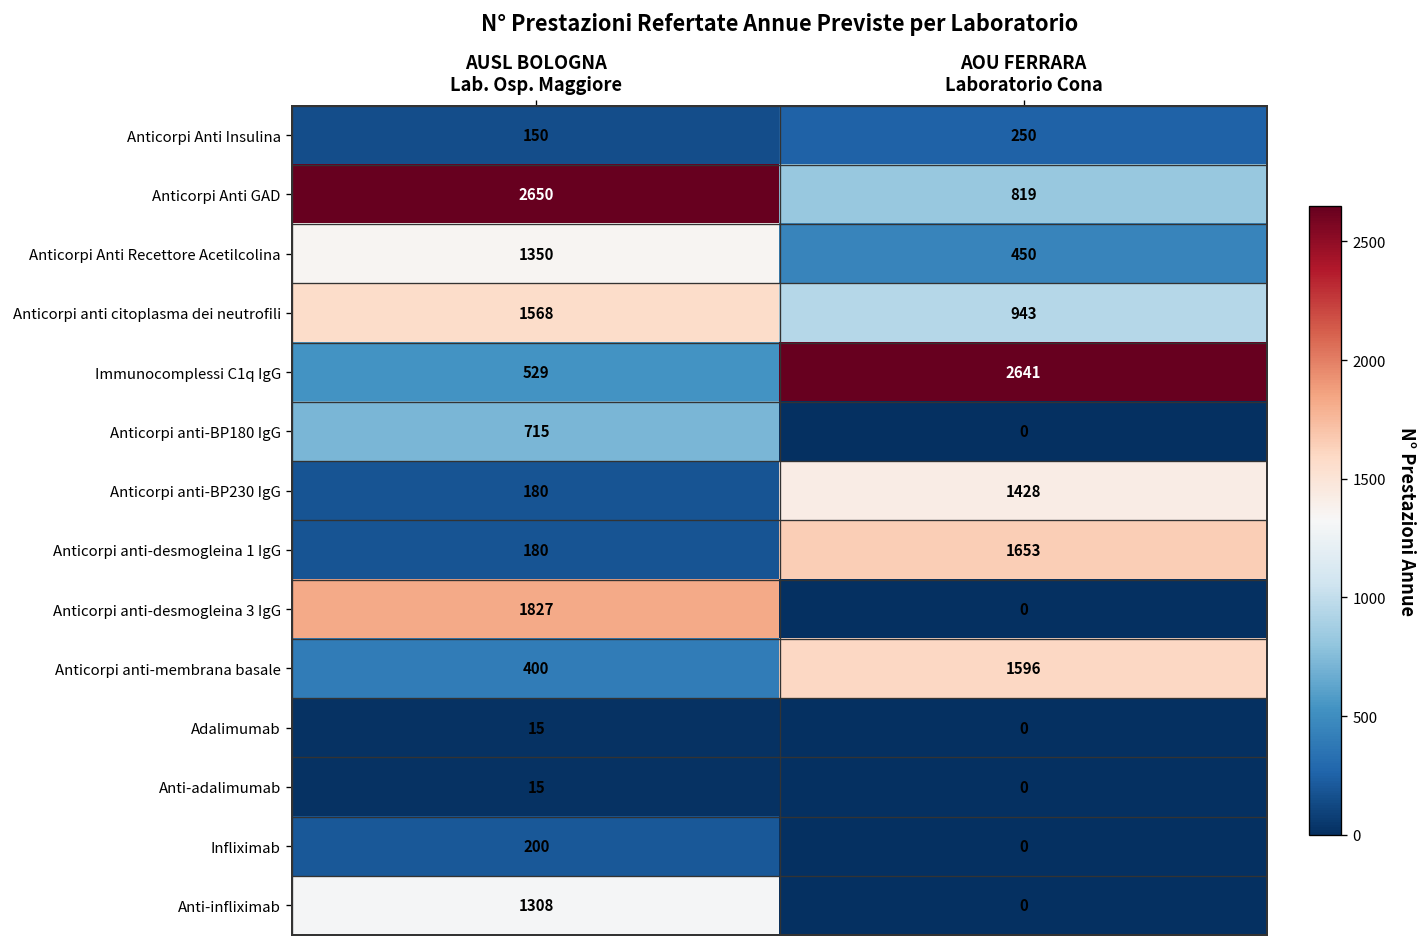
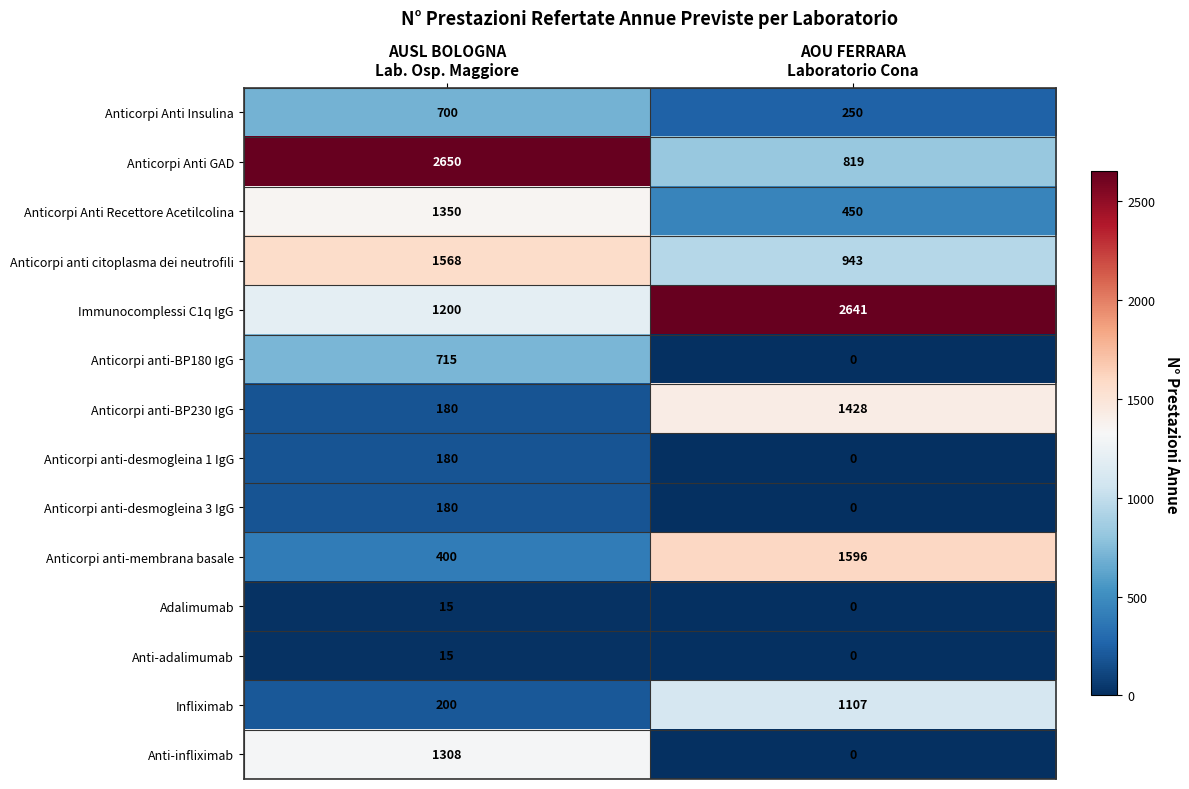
  {
    "Anticorpi Anti Insulina": {
-     "AUSL BOLOGNA Lab. Osp. Maggiore": 150,
+     "AUSL BOLOGNA Lab. Osp. Maggiore": 700,
      "AOU FERRARA Laboratorio Cona": 250
    },
    "Anticorpi Anti GAD": {
      "AUSL BOLOGNA Lab. Osp. Maggiore": 2650,
      "AOU FERRARA Laboratorio Cona": 819
    },
    "Anticorpi Anti Recettore Acetilcolina": {
      "AUSL BOLOGNA Lab. Osp. Maggiore": 1350,
      "AOU FERRARA Laboratorio Cona": 450
    },
    "Anticorpi anti citoplasma dei neutrofili": {
      "AUSL BOLOGNA Lab. Osp. Maggiore": 1568,
      "AOU FERRARA Laboratorio Cona": 943
    },
    "Immunocomplessi C1q IgG": {
-     "AUSL BOLOGNA Lab. Osp. Maggiore": 529,
+     "AUSL BOLOGNA Lab. Osp. Maggiore": 1200,
      "AOU FERRARA Laboratorio Cona": 2641
    },
    "Anticorpi anti-BP180 IgG": {
      "AUSL BOLOGNA Lab. Osp. Maggiore": 715,
      "AOU FERRARA Laboratorio Cona": 0
    },
    "Anticorpi anti-BP230 IgG": {
      "AUSL BOLOGNA Lab. Osp. Maggiore": 180,
      "AOU FERRARA Laboratorio Cona": 1428
    },
    "Anticorpi anti-desmogleina 1 IgG": {
      "AUSL BOLOGNA Lab. Osp. Maggiore": 180,
-     "AOU FERRARA Laboratorio Cona": 1653
+     "AOU FERRARA Laboratorio Cona": 0
    },
    "Anticorpi anti-desmogleina 3 IgG": {
-     "AUSL BOLOGNA Lab. Osp. Maggiore": 1827,
+     "AUSL BOLOGNA Lab. Osp. Maggiore": 180,
      "AOU FERRARA Laboratorio Cona": 0
    },
    "Anticorpi anti-membrana basale": {
      "AUSL BOLOGNA Lab. Osp. Maggiore": 400,
      "AOU FERRARA Laboratorio Cona": 1596
    },
    "Adalimumab": {
      "AUSL BOLOGNA Lab. Osp. Maggiore": 15,
      "AOU FERRARA Laboratorio Cona": 0
    },
    "Anti-adalimumab": {
      "AUSL BOLOGNA Lab. Osp. Maggiore": 15,
      "AOU FERRARA Laboratorio Cona": 0
    },
    "Infliximab": {
      "AUSL BOLOGNA Lab. Osp. Maggiore": 200,
-     "AOU FERRARA Laboratorio Cona": 0
+     "AOU FERRARA Laboratorio Cona": 1107
    },
    "Anti-infliximab": {
      "AUSL BOLOGNA Lab. Osp. Maggiore": 1308,
      "AOU FERRARA Laboratorio Cona": 0
    }
  }
